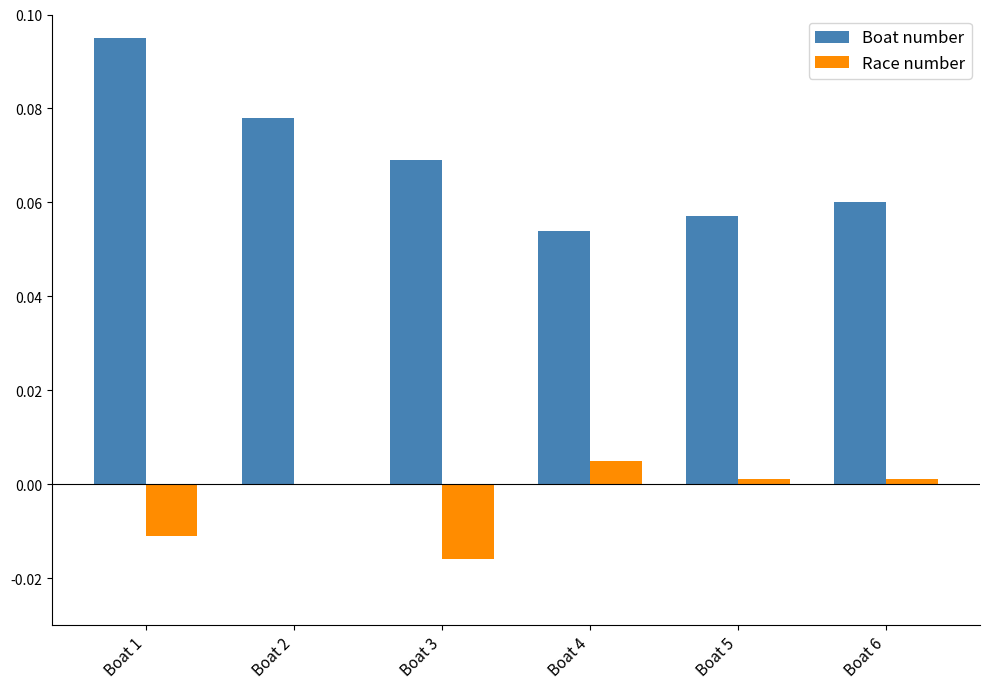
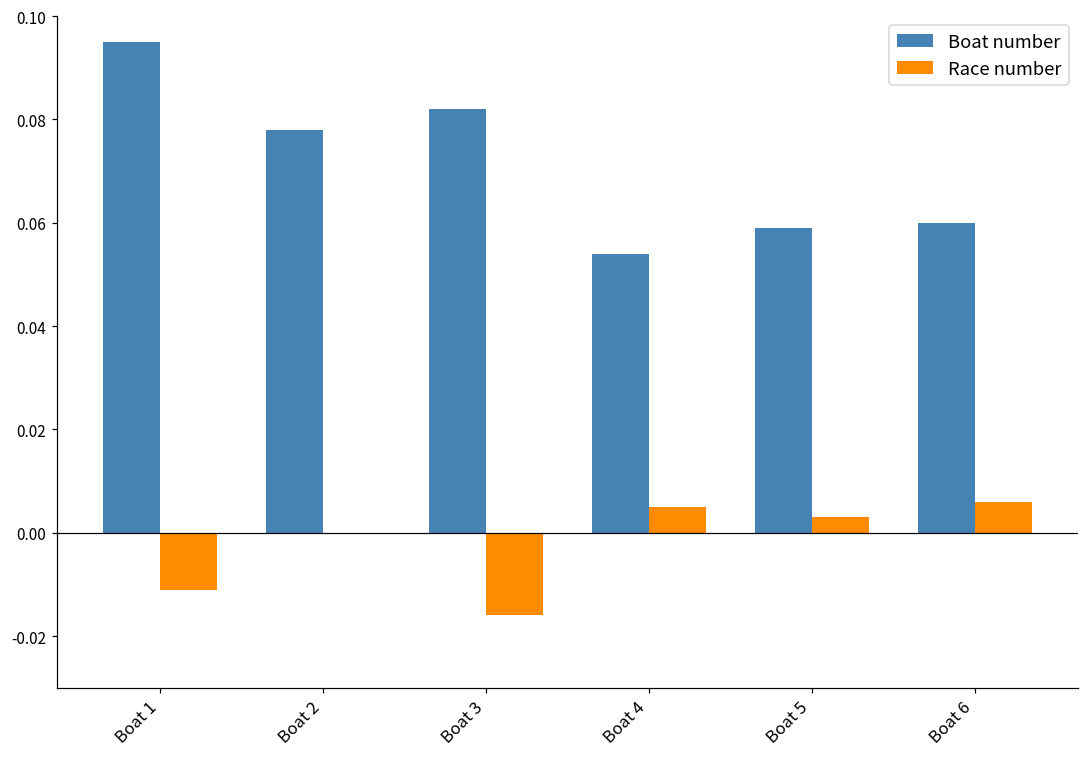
  {
    "Boat number": {
      "Boat 1": 0.095,
      "Boat 2": 0.078,
-     "Boat 3": 0.069,
+     "Boat 3": 0.082,
      "Boat 4": 0.054,
-     "Boat 5": 0.057,
+     "Boat 5": 0.059,
      "Boat 6": 0.060
    },
    "Race number": {
      "Boat 1": -0.011,
      "Boat 2": 0.000,
      "Boat 3": -0.016,
      "Boat 4": 0.005,
-     "Boat 5": 0.001,
-     "Boat 6": 0.001
+     "Boat 5": 0.003,
+     "Boat 6": 0.006
    }
  }
